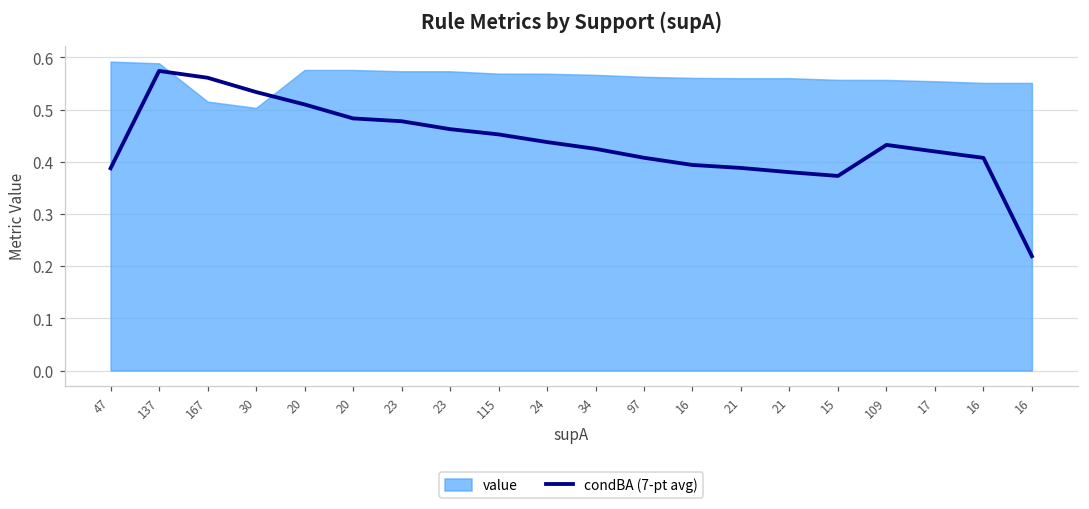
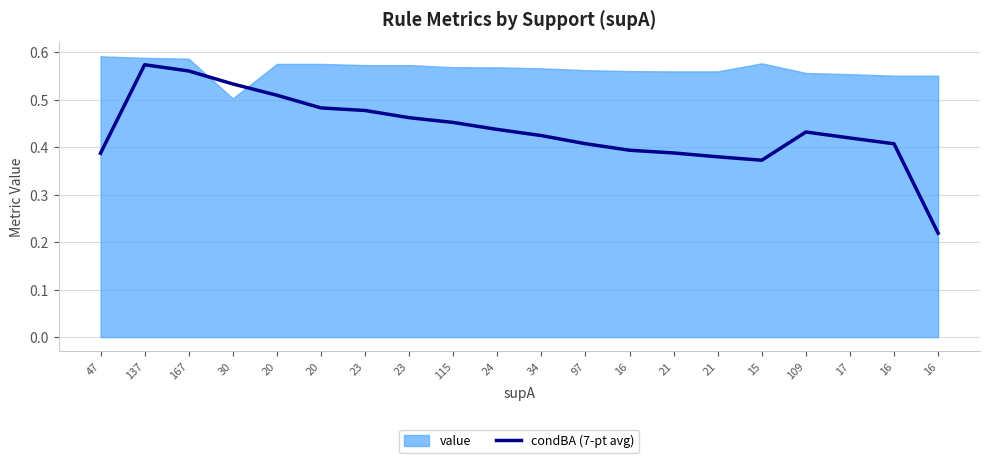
  {
    "condBA (7-pt avg)": {
      "47": 0.39,
      "137": 0.57,
      "167": 0.56,
      "30": 0.53,
      "115": 0.45,
      "24": 0.44,
      "34": 0.42,
      "97": 0.41,
      "15": 0.37,
      "109": 0.43,
      "17": 0.42
    },
    "value": {
      "47": 0.59,
      "137": 0.59,
-     "167": 0.52,
+     "167": 0.59,
      "30": 0.50,
      "115": 0.57,
      "24": 0.57,
      "34": 0.57,
      "97": 0.56,
-     "15": 0.56,
+     "15": 0.58,
      "109": 0.56,
      "17": 0.55
    }
  }
